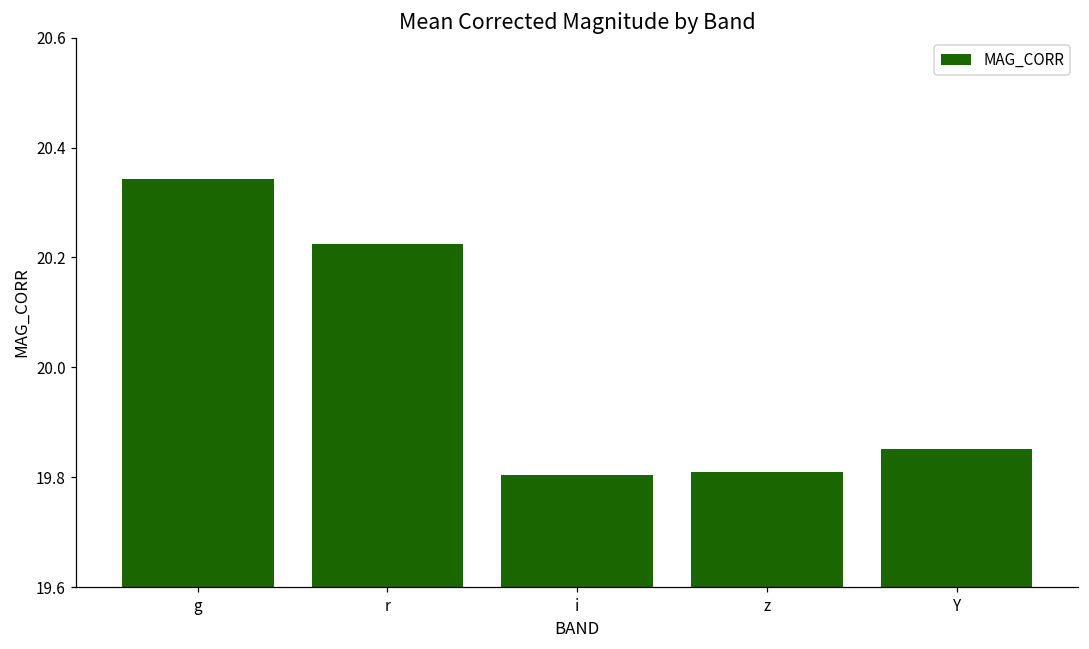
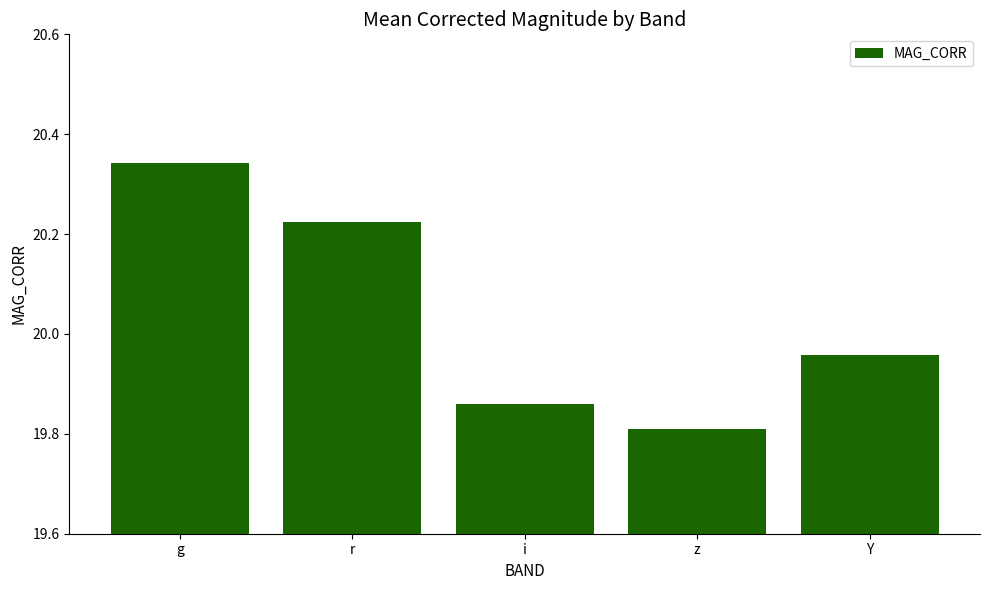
  {
    "g": 20.34,
    "r": 20.23,
-   "i": 19.80,
+   "i": 19.86,
    "z": 19.81,
-   "Y": 19.85
+   "Y": 19.96
  }
